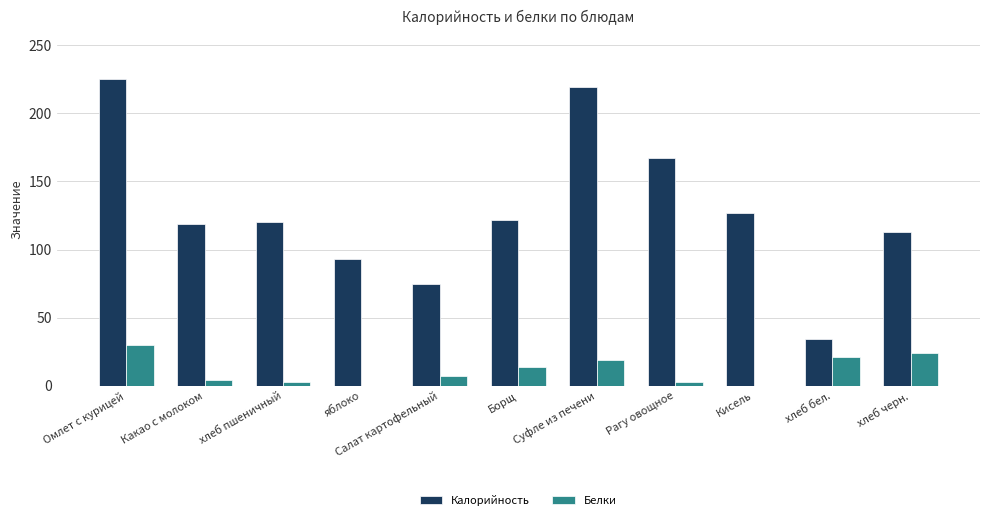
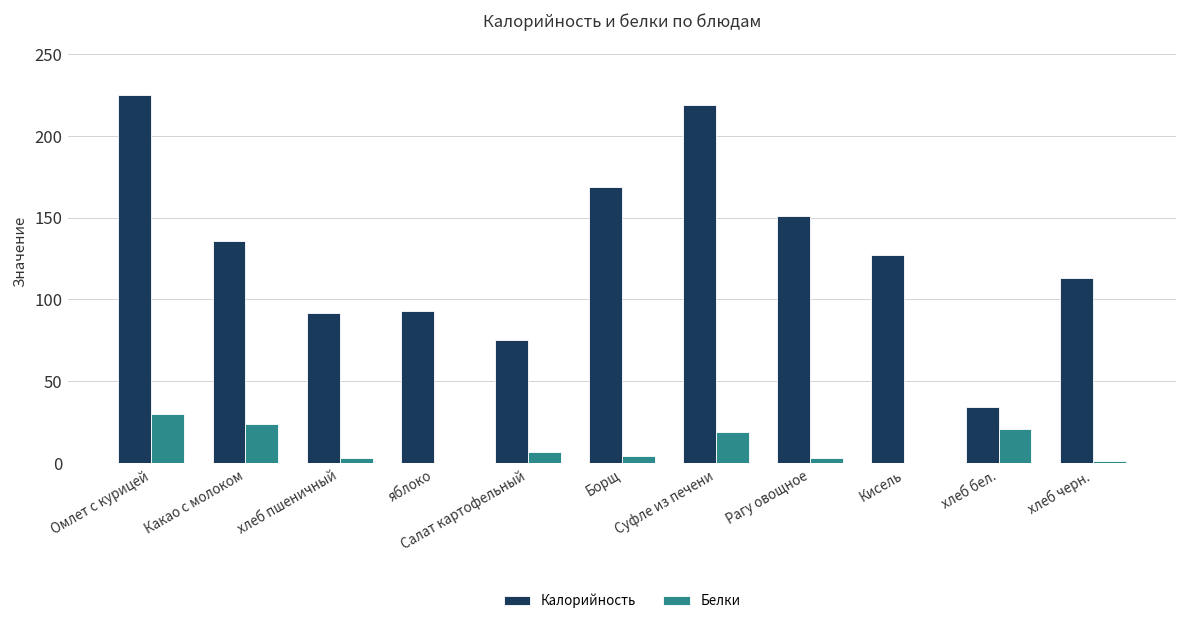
  {
    "Калорийность": {
      "Омлет с курицей": 225,
-     "Какао с молоком": 119,
-     "хлеб пшеничный": 120,
+     "Какао с молоком": 136,
+     "хлеб пшеничный": 92,
      "яблоко": 93,
      "Салат картофельный": 75,
-     "Борщ": 122,
+     "Борщ": 169,
      "Суфле из печени": 219,
-     "Рагу овощное": 167,
+     "Рагу овощное": 151,
      "Кисель": 127,
      "хлеб бел.": 34,
      "хлеб черн.": 113
    },
    "Белки": {
      "Омлет с курицей": 30,
-     "Какао с молоком": 4,
+     "Какао с молоком": 24,
      "хлеб пшеничный": 3,
      "яблоко": 0,
      "Салат картофельный": 7,
-     "Борщ": 14,
+     "Борщ": 4,
      "Суфле из печени": 19,
      "Рагу овощное": 3,
      "Кисель": 0,
      "хлеб бел.": 21,
-     "хлеб черн.": 24
+     "хлеб черн.": 1
    }
  }
